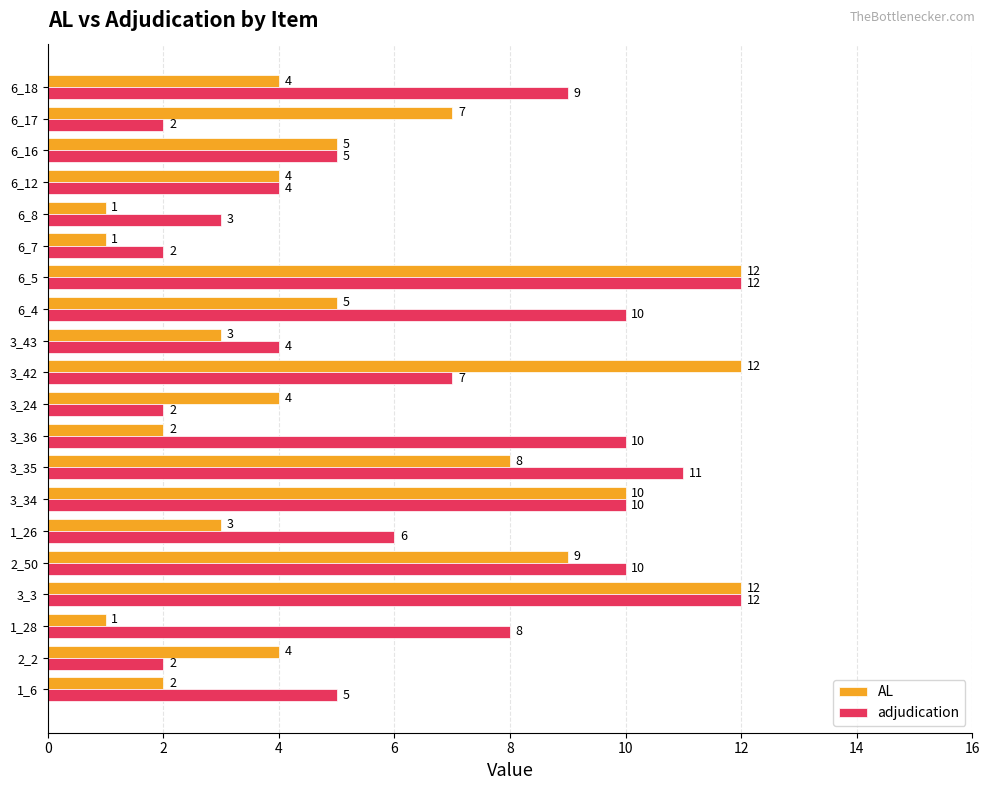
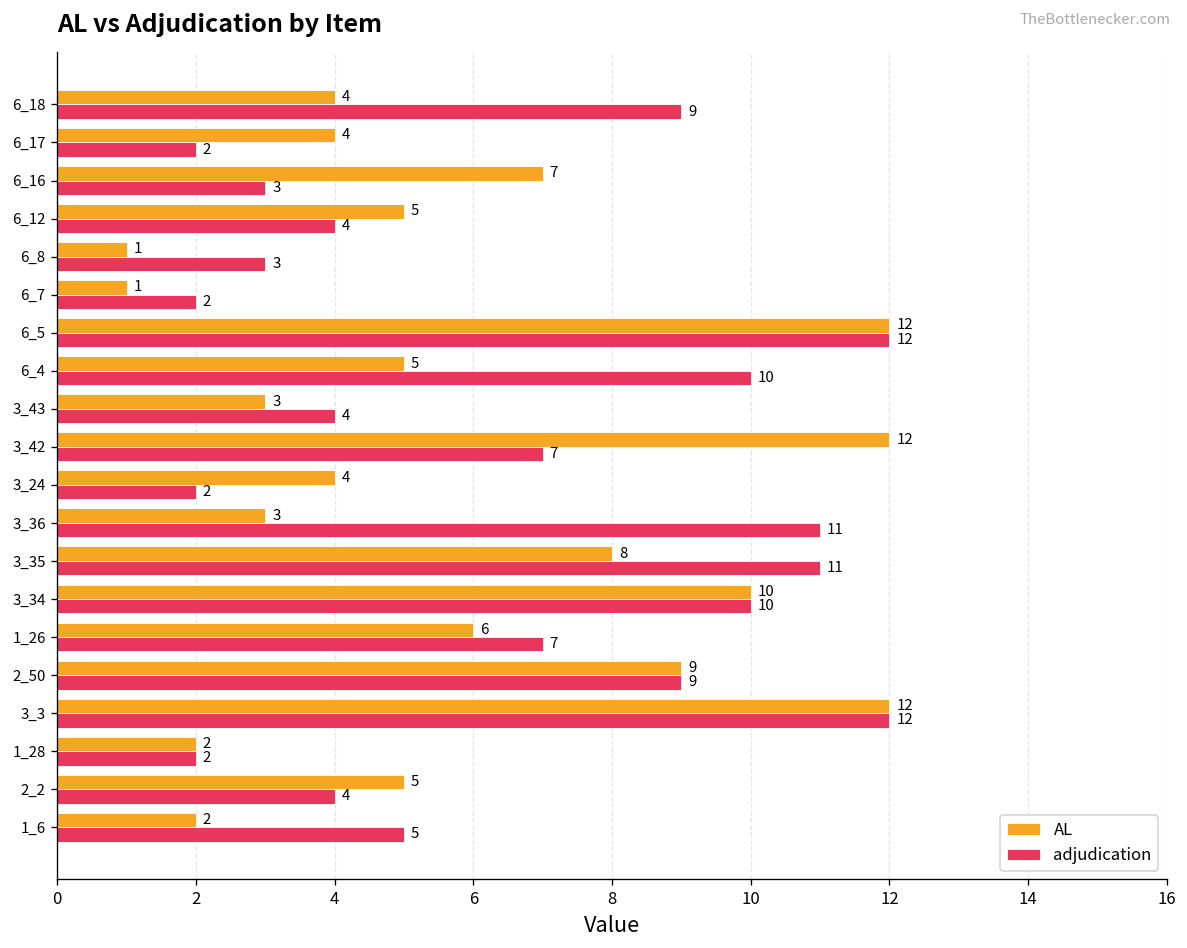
  {
    "AL": {
      "6_18": 4,
-     "6_17": 7,
-     "6_16": 5,
-     "6_12": 4,
+     "6_17": 4,
+     "6_16": 7,
+     "6_12": 5,
      "6_8": 1,
      "6_7": 1,
      "6_5": 12,
      "6_4": 5,
      "3_43": 3,
      "3_42": 12,
      "3_24": 4,
-     "3_36": 2,
+     "3_36": 3,
      "3_35": 8,
      "3_34": 10,
-     "1_26": 3,
+     "1_26": 6,
      "2_50": 9,
      "3_3": 12,
-     "1_28": 1,
-     "2_2": 4,
+     "1_28": 2,
+     "2_2": 5,
      "1_6": 2
    },
    "adjudication": {
      "6_18": 9,
      "6_17": 2,
-     "6_16": 5,
+     "6_16": 3,
      "6_12": 4,
      "6_8": 3,
      "6_7": 2,
      "6_5": 12,
      "6_4": 10,
      "3_43": 4,
      "3_42": 7,
      "3_24": 2,
-     "3_36": 10,
+     "3_36": 11,
      "3_35": 11,
      "3_34": 10,
-     "1_26": 6,
-     "2_50": 10,
+     "1_26": 7,
+     "2_50": 9,
      "3_3": 12,
-     "1_28": 8,
-     "2_2": 2,
+     "1_28": 2,
+     "2_2": 4,
      "1_6": 5
    }
  }
